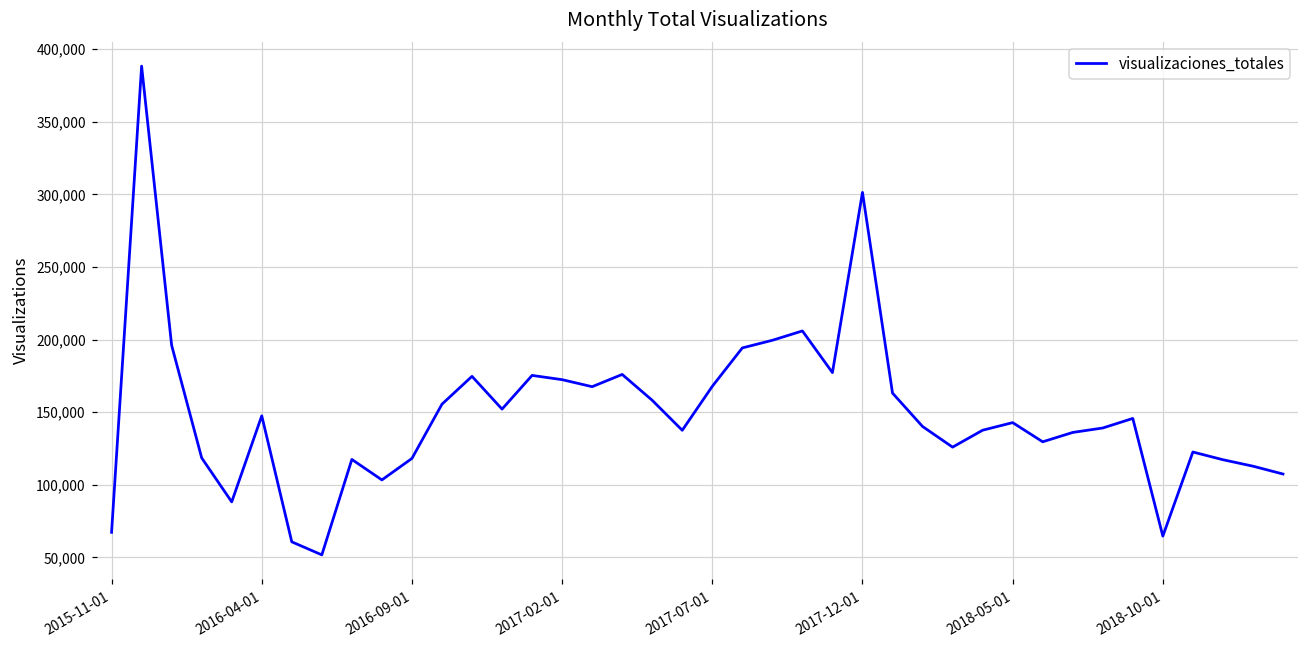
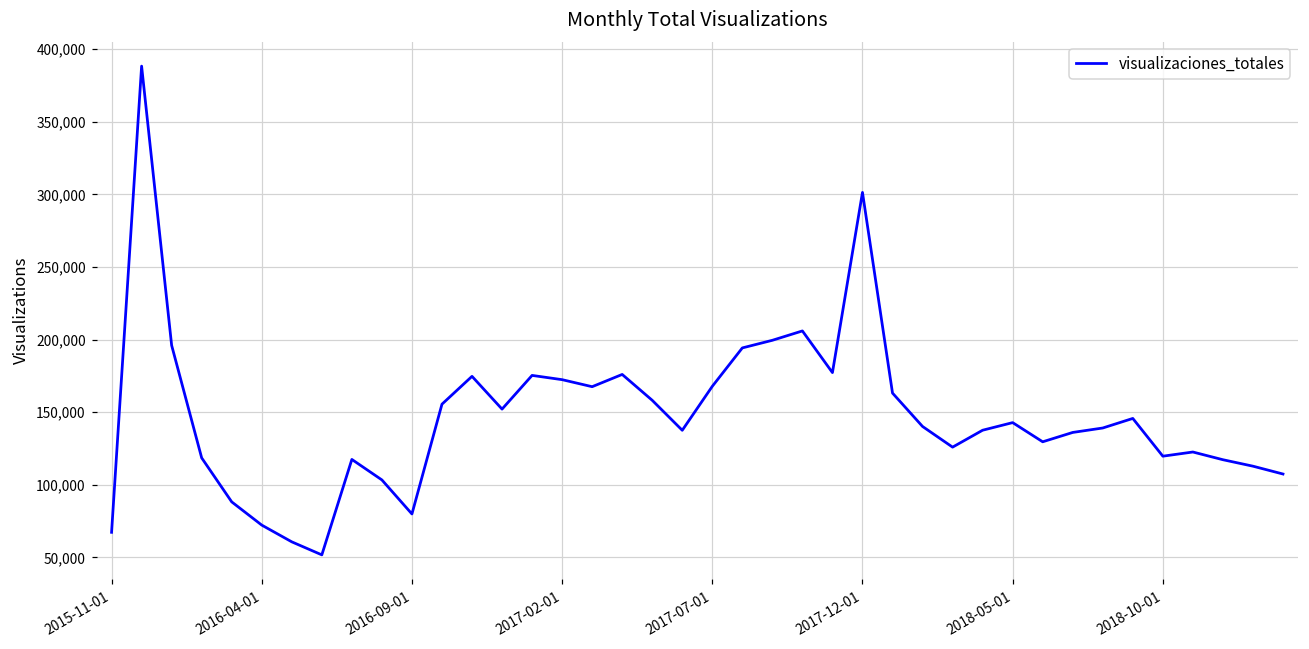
  {
    "2015-11-01": "67,000",
-   "2016-04-01": "147,000",
-   "2016-09-01": "118,000",
+   "2016-04-01": "72,000",
+   "2016-09-01": "80,000",
    "2017-02-01": "172,000",
    "2017-07-01": "168,000",
    "2017-12-01": "301,000",
    "2018-05-01": "143,000",
-   "2018-10-01": "65,000"
+   "2018-10-01": "120,000"
  }
